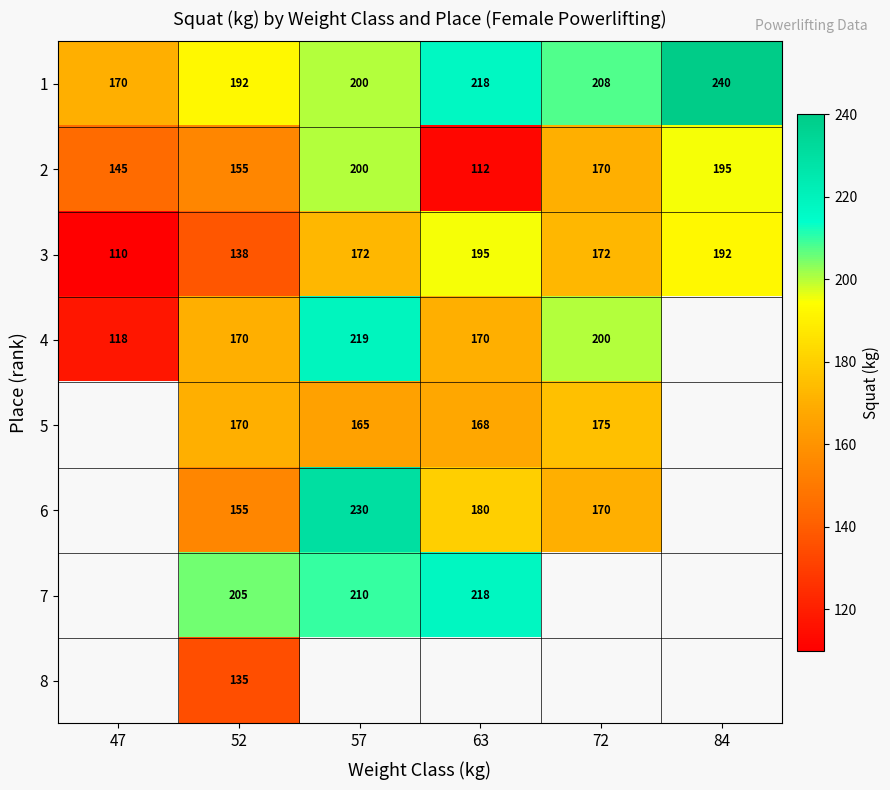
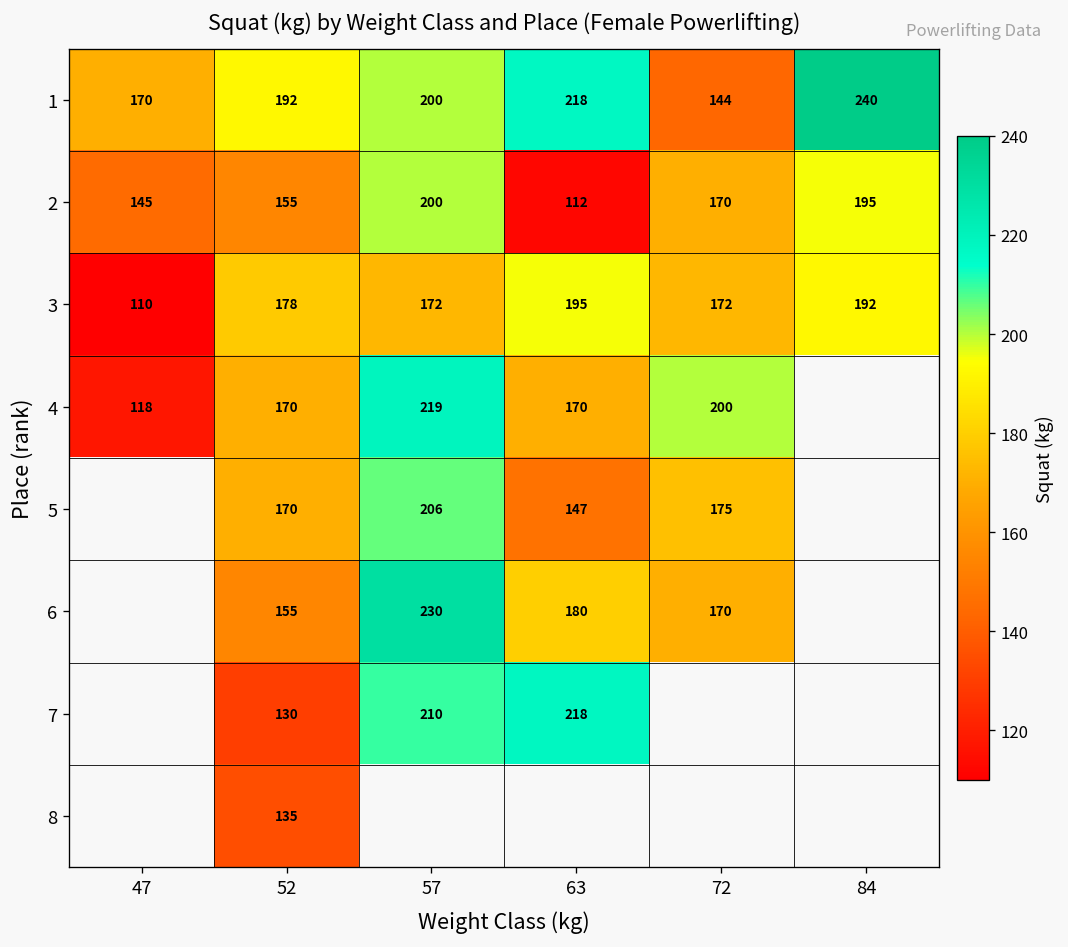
  {
    "1": {
      "47": 170,
      "52": 192,
      "57": 200,
      "63": 218,
-     "72": 208,
+     "72": 144,
      "84": 240
    },
    "2": {
      "47": 145,
      "52": 155,
      "57": 200,
      "63": 112,
      "72": 170,
      "84": 195
    },
    "3": {
      "47": 110,
-     "52": 138,
+     "52": 178,
      "57": 172,
      "63": 195,
      "72": 172,
      "84": 192
    },
    "4": {
      "47": 118,
      "52": 170,
      "57": 219,
      "63": 170,
      "72": 200
    },
    "5": {
      "52": 170,
-     "57": 165,
-     "63": 168,
+     "57": 206,
+     "63": 147,
      "72": 175
    },
    "6": {
      "52": 155,
      "57": 230,
      "63": 180,
      "72": 170
    },
    "7": {
-     "52": 205,
+     "52": 130,
      "57": 210,
      "63": 218
    },
    "8": {
      "52": 135
    }
  }
